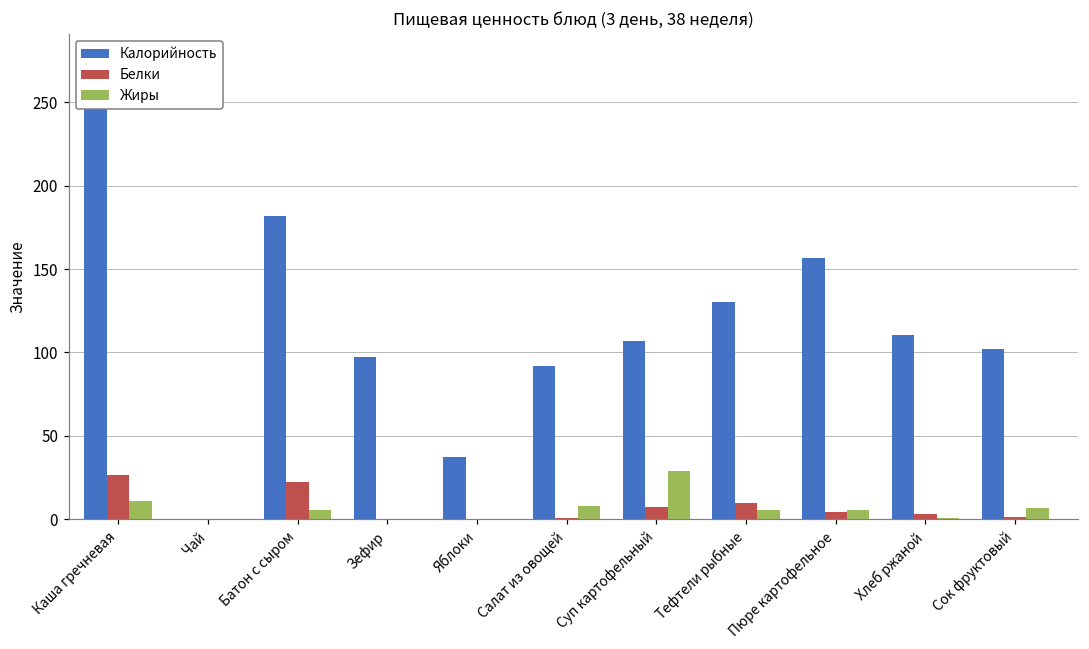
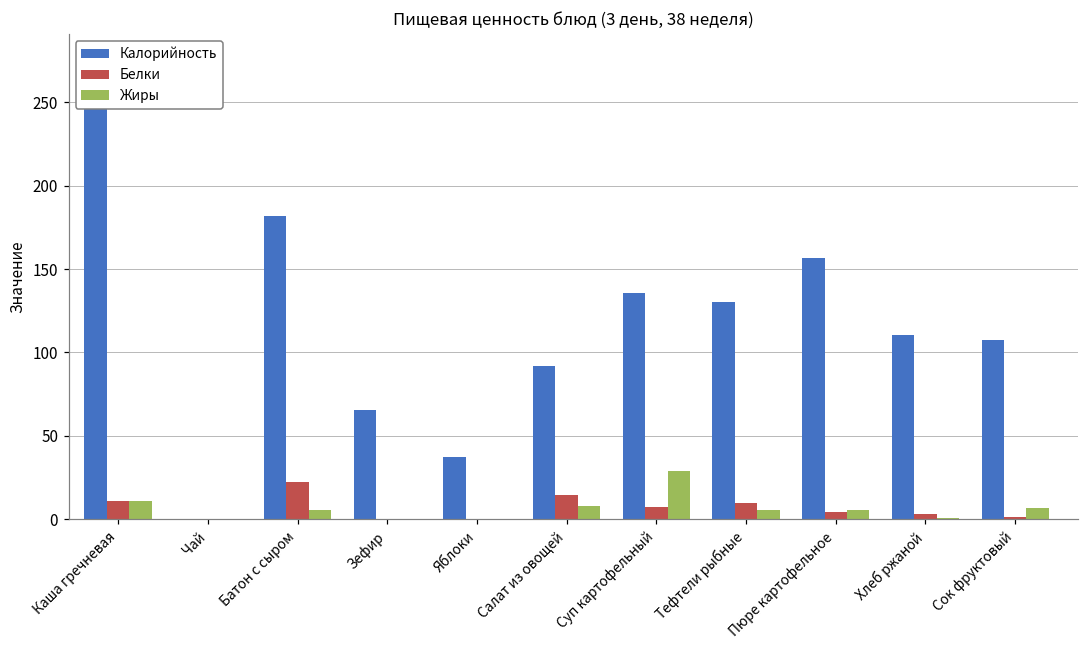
  {
    "Калорийность": {
      "Чай": 0,
      "Батон с сыром": 182,
-     "Зефир": 97,
+     "Зефир": 65,
      "Яблоки": 38,
      "Салат из овощей": 92,
-     "Суп картофельный": 107,
+     "Суп картофельный": 135,
      "Тефтели рыбные": 130,
      "Пюре картофельное": 157,
      "Хлеб ржаной": 111,
-     "Сок фруктовый": 102
+     "Сок фруктовый": 107
    },
    "Белки": {
-     "Каша гречневая": 27,
+     "Каша гречневая": 11,
      "Чай": 0,
      "Батон с сыром": 22,
-     "Салат из овощей": 1,
+     "Салат из овощей": 15,
      "Суп картофельный": 7,
      "Тефтели рыбные": 10,
      "Пюре картофельное": 4,
      "Хлеб ржаной": 3
    },
    "Жиры": {
      "Каша гречневая": 11,
      "Чай": 0,
      "Батон с сыром": 6,
      "Зефир": 0,
      "Салат из овощей": 8,
      "Суп картофельный": 29,
      "Тефтели рыбные": 5,
      "Пюре картофельное": 5,
      "Сок фруктовый": 7
    }
  }
